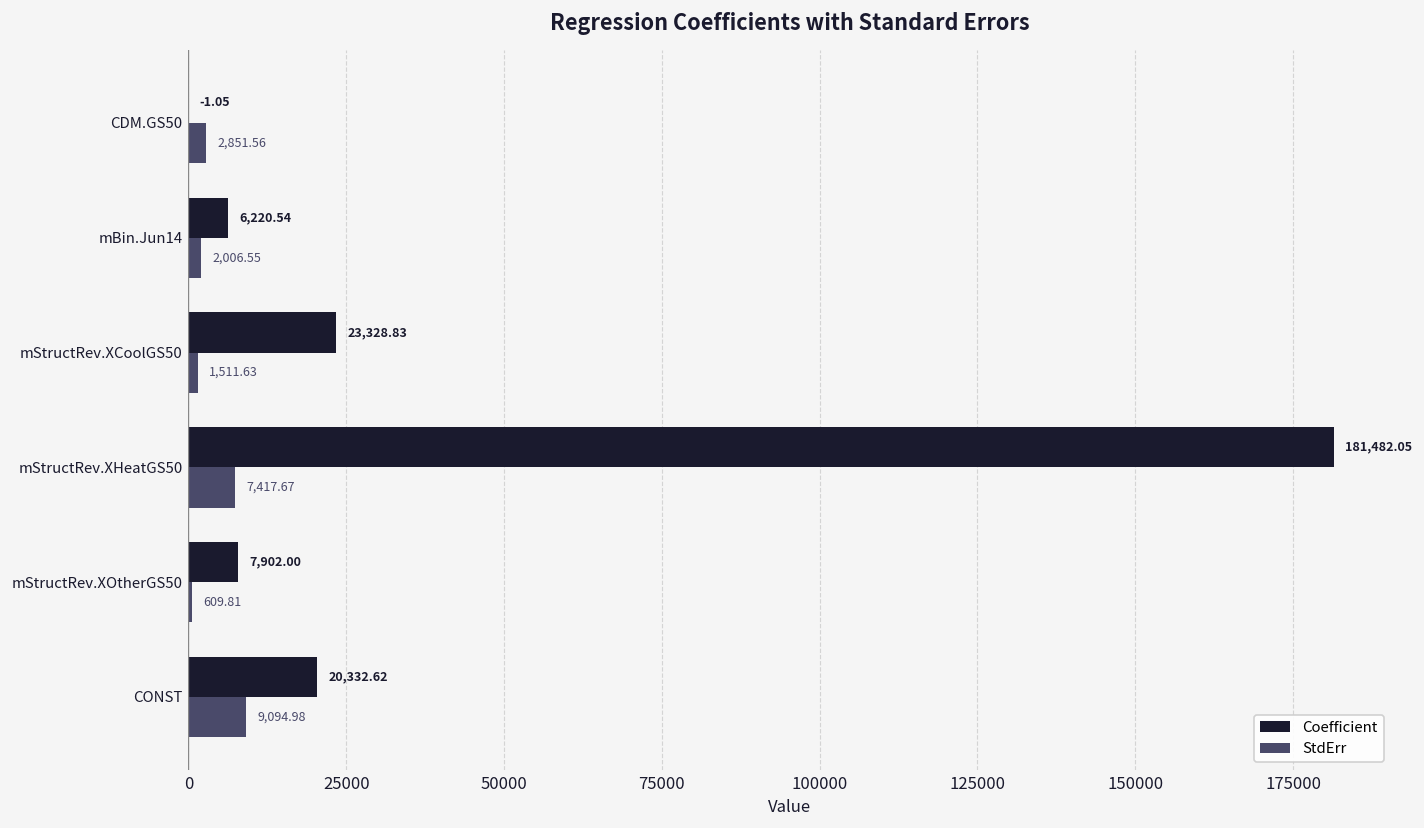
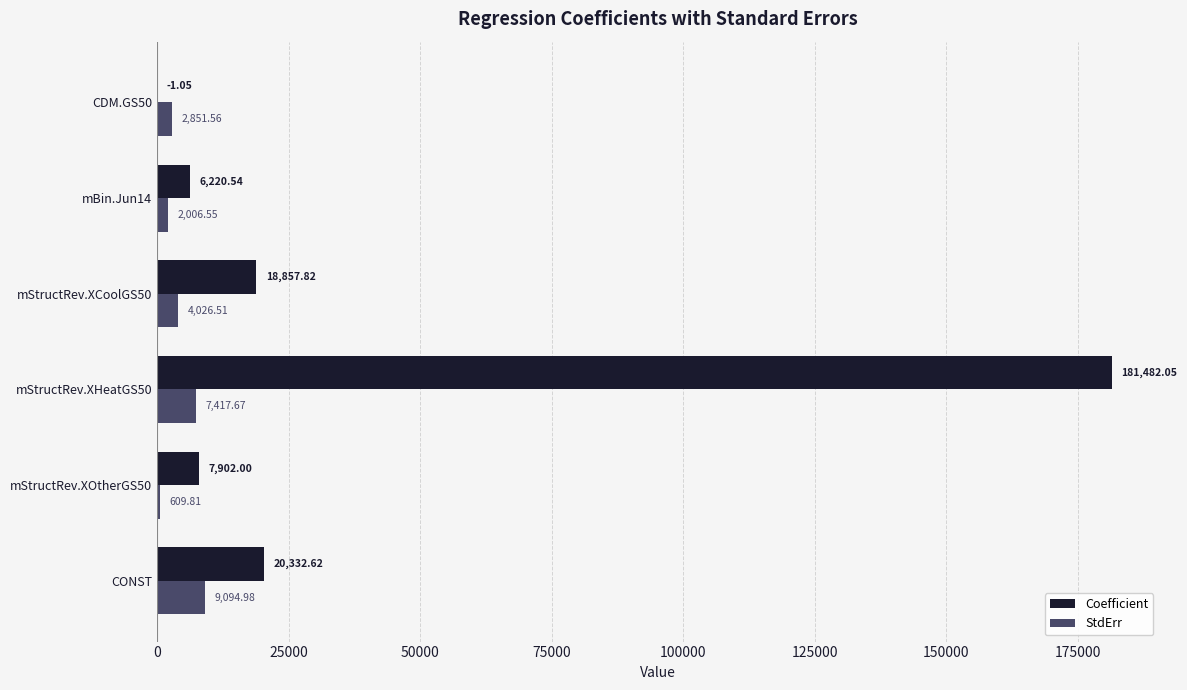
  {
    "Coefficient": {
      "CDM.GS50": "-1.05",
      "mBin.Jun14": "6,220.54",
-     "mStructRev.XCoolGS50": "23,328.83",
+     "mStructRev.XCoolGS50": "18,857.82",
      "mStructRev.XHeatGS50": "181,482.05",
      "mStructRev.XOtherGS50": "7,902.00",
      "CONST": "20,332.62"
    },
    "StdErr": {
      "CDM.GS50": "2,851.56",
      "mBin.Jun14": "2,006.55",
-     "mStructRev.XCoolGS50": "1,511.63",
+     "mStructRev.XCoolGS50": "4,026.51",
      "mStructRev.XHeatGS50": "7,417.67",
      "mStructRev.XOtherGS50": "609.81",
      "CONST": "9,094.98"
    }
  }
